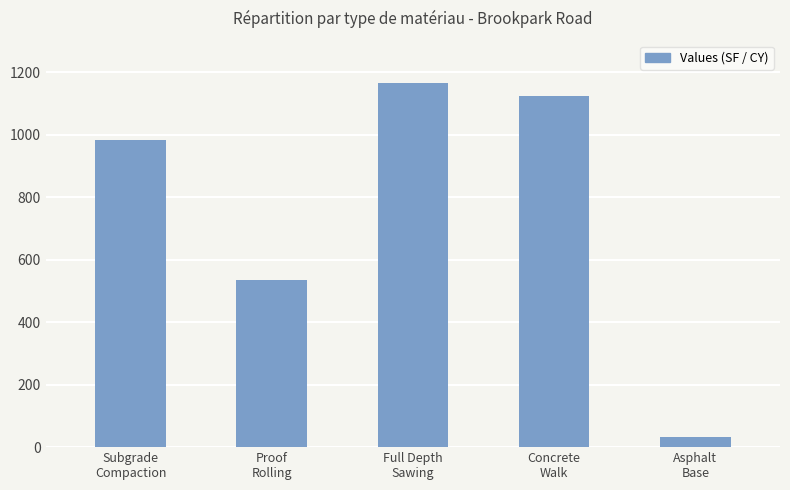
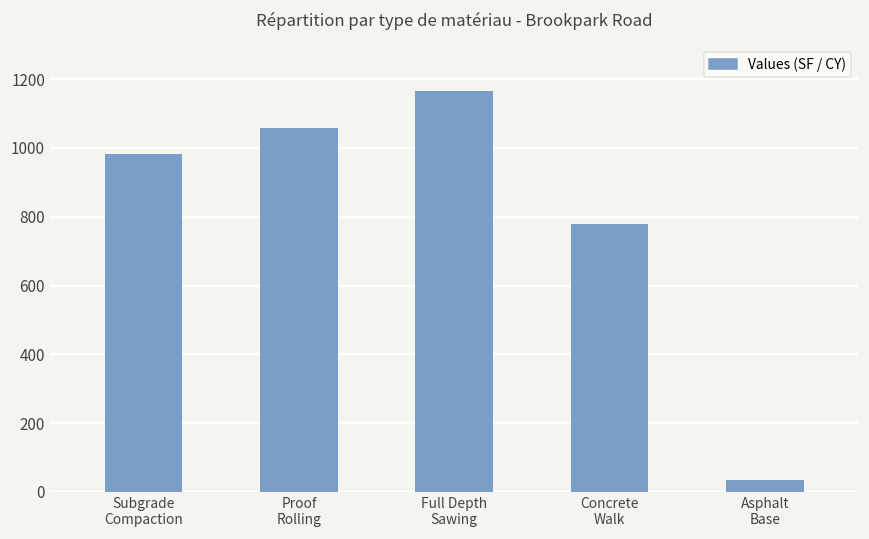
  {
    "Subgrade Compaction": 980,
-   "Proof Rolling": 530,
+   "Proof Rolling": 1060,
    "Full Depth Sawing": 1170,
-   "Concrete Walk": 1120,
+   "Concrete Walk": 780,
    "Asphalt Base": 30
  }
